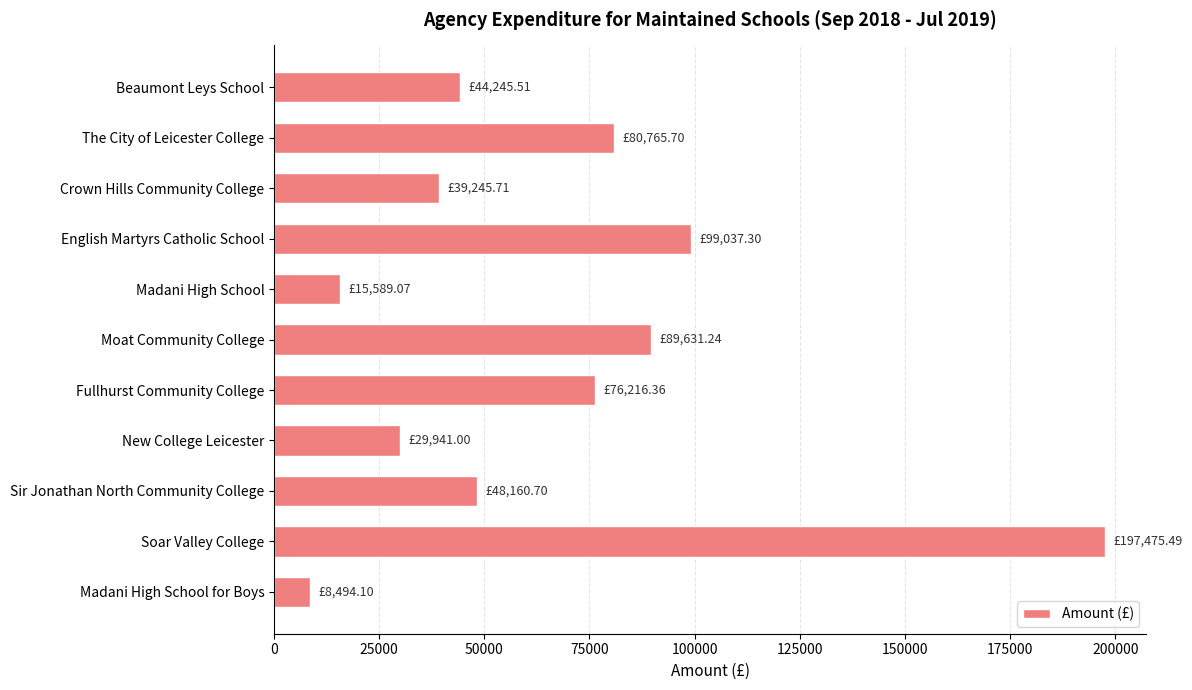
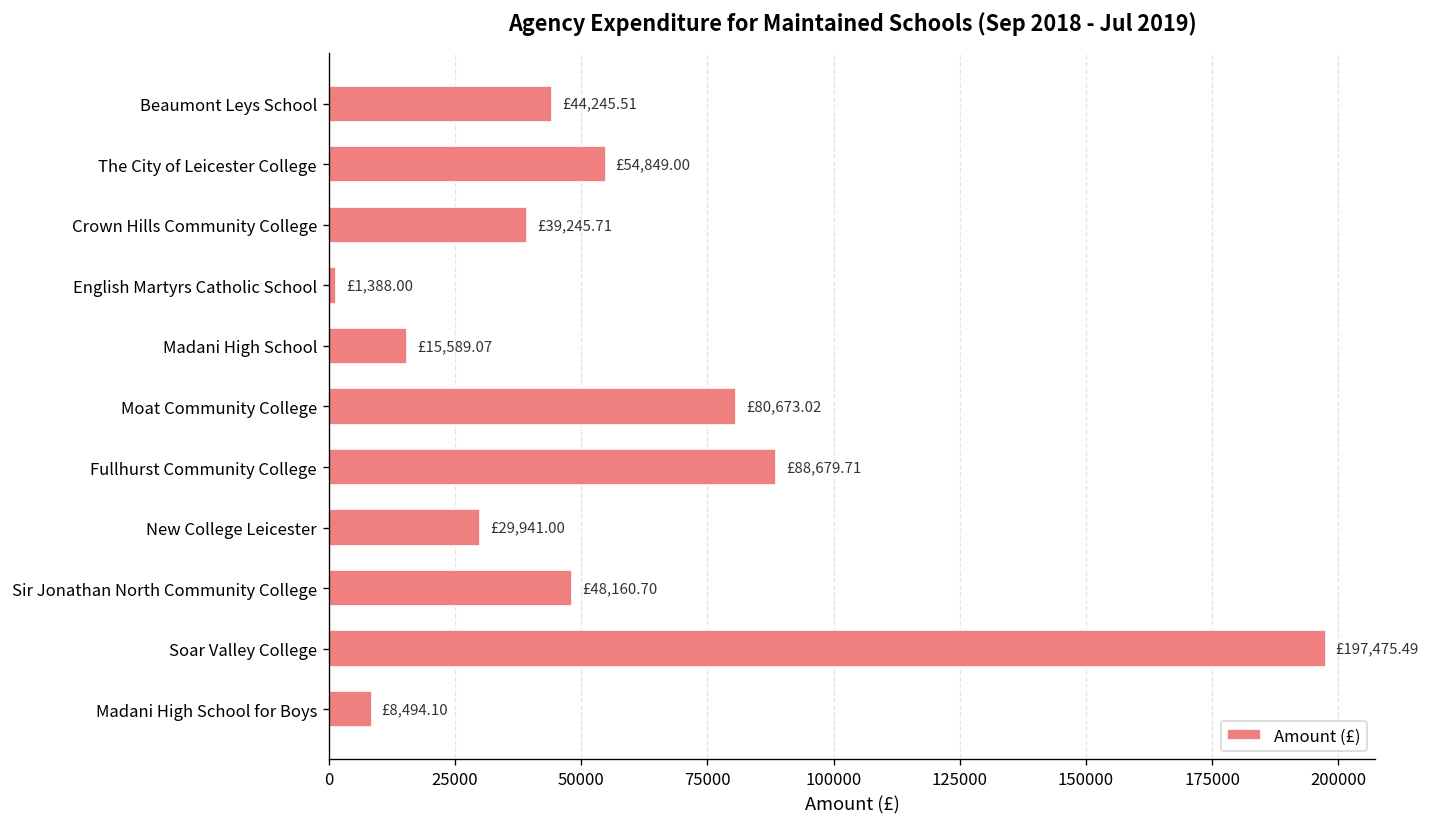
  {
    "Beaumont Leys School": "£44,245.51",
-   "The City of Leicester College": "£80,765.70",
+   "The City of Leicester College": "£54,849.00",
    "Crown Hills Community College": "£39,245.71",
-   "English Martyrs Catholic School": "£99,037.30",
+   "English Martyrs Catholic School": "£1,388.00",
    "Madani High School": "£15,589.07",
-   "Moat Community College": "£89,631.24",
-   "Fullhurst Community College": "£76,216.36",
+   "Moat Community College": "£80,673.02",
+   "Fullhurst Community College": "£88,679.71",
    "New College Leicester": "£29,941.00",
    "Sir Jonathan North Community College": "£48,160.70",
    "Soar Valley College": "£197,475.49",
    "Madani High School for Boys": "£8,494.10"
  }
